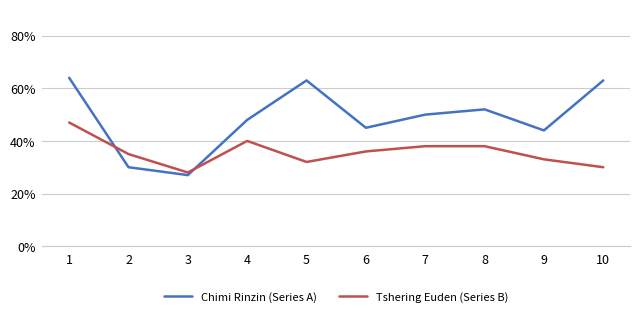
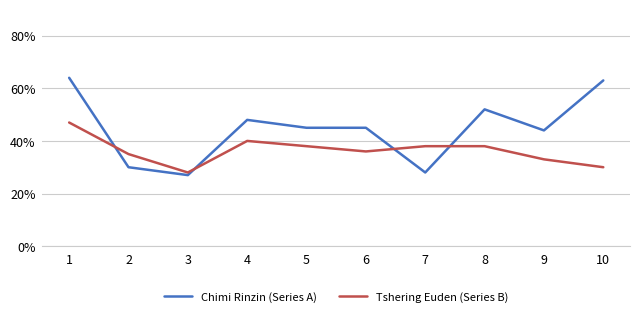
  {
    "Chimi Rinzin (Series A)": {
      "1": "64%",
      "2": "30%",
      "3": "27%",
      "4": "48%",
-     "5": "63%",
+     "5": "45%",
      "6": "45%",
-     "7": "50%",
+     "7": "28%",
      "8": "52%",
      "9": "44%",
      "10": "63%"
    },
    "Tshering Euden (Series B)": {
      "1": "47%",
      "2": "35%",
      "3": "28%",
      "4": "40%",
-     "5": "32%",
+     "5": "38%",
      "6": "36%",
      "7": "38%",
      "8": "38%",
      "9": "33%",
      "10": "30%"
    }
  }
